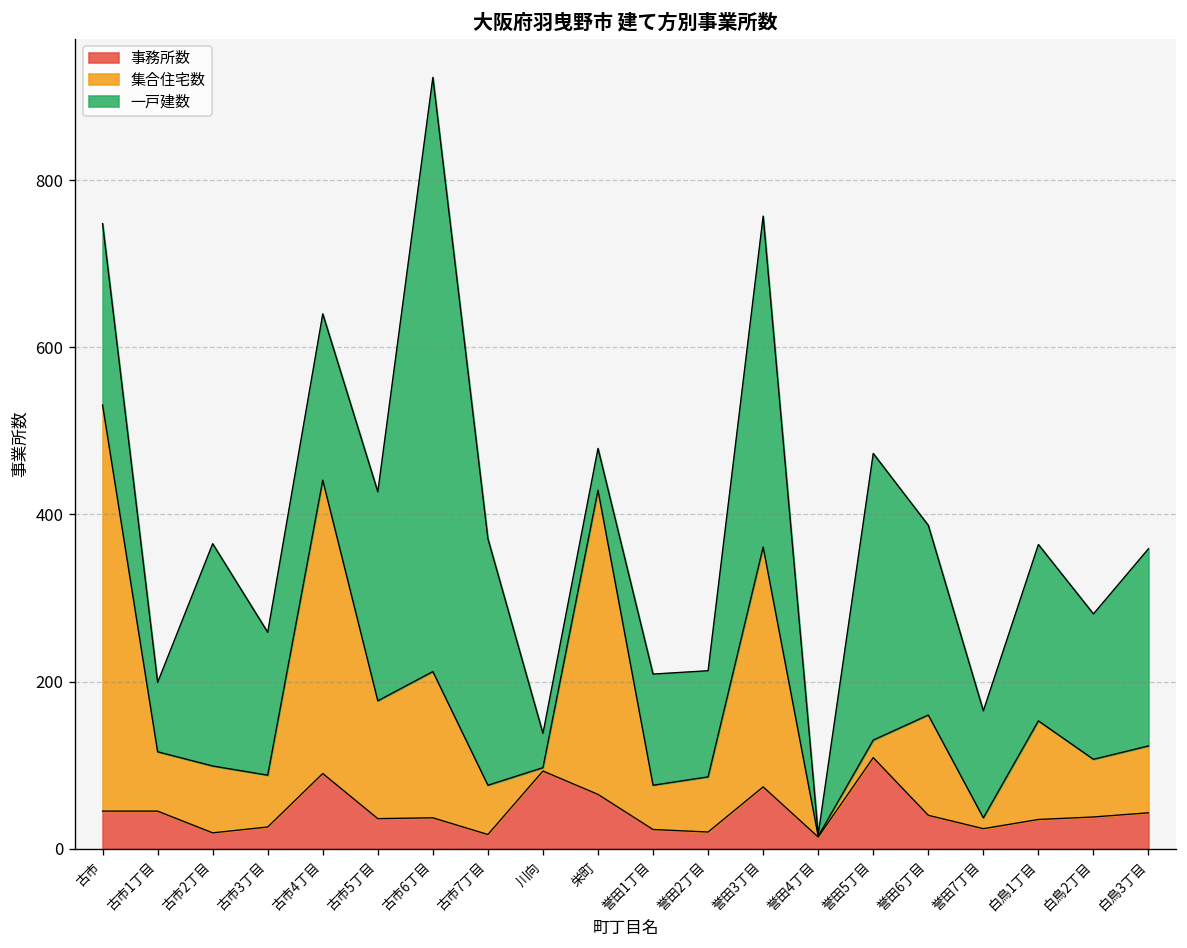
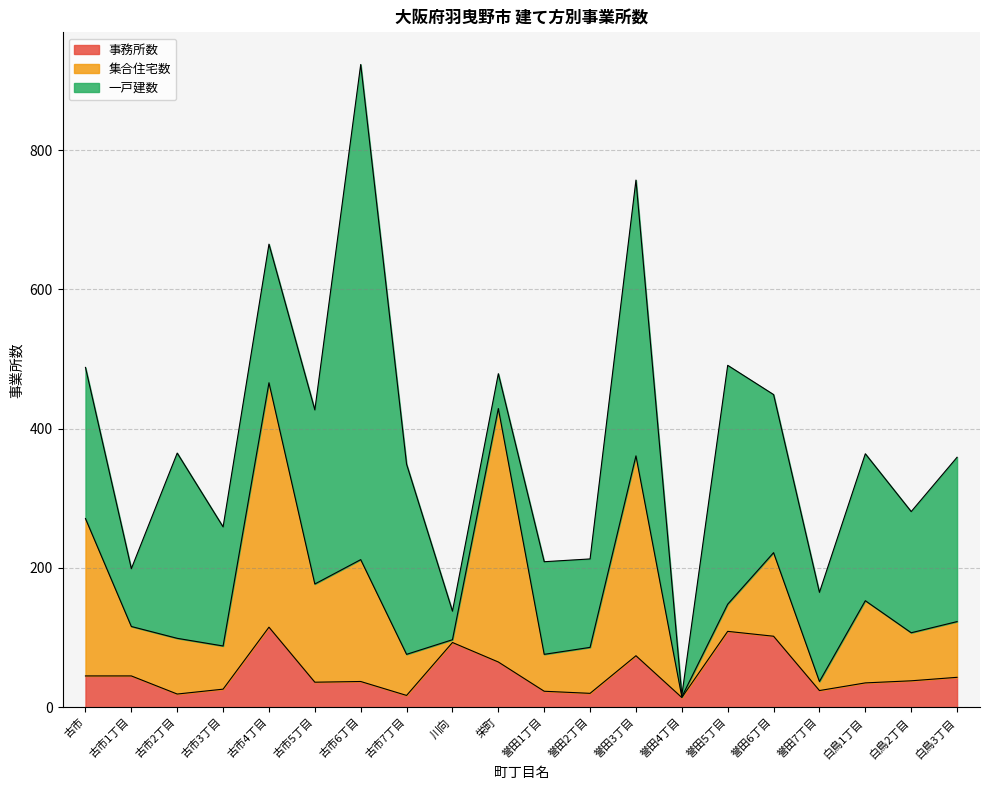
  {
    "事務所数": {
      "古市": 50,
      "古市1丁目": 50,
      "古市2丁目": 20,
      "古市3丁目": 30,
-     "古市4丁目": 90,
+     "古市4丁目": 120,
      "古市5丁目": 40,
      "古市6丁目": 40,
      "古市7丁目": 20,
      "川向": 90,
      "栄町": 70,
      "誉田1丁目": 20,
      "誉田2丁目": 20,
      "誉田3丁目": 70,
      "誉田5丁目": 110,
-     "誉田6丁目": 40,
+     "誉田6丁目": 100,
      "誉田7丁目": 20,
      "白鳥1丁目": 40,
      "白鳥2丁目": 40,
      "白鳥3丁目": 40
    },
    "集合住宅数": {
-     "古市": 490,
+     "古市": 230,
      "古市1丁目": 70,
      "古市2丁目": 80,
      "古市3丁目": 60,
      "古市4丁目": 350,
      "古市5丁目": 140,
      "古市6丁目": 180,
      "古市7丁目": 60,
      "川向": 0,
      "栄町": 360,
      "誉田1丁目": 50,
      "誉田2丁目": 70,
      "誉田3丁目": 290,
-     "誉田5丁目": 20,
+     "誉田5丁目": 40,
      "誉田6丁目": 120,
      "誉田7丁目": 10,
      "白鳥1丁目": 120,
      "白鳥2丁目": 70,
      "白鳥3丁目": 80
    },
    "一戸建数": {
      "古市": 220,
      "古市1丁目": 80,
      "古市2丁目": 270,
      "古市3丁目": 170,
      "古市4丁目": 200,
      "古市5丁目": 250,
      "古市6丁目": 710,
-     "古市7丁目": 300,
+     "古市7丁目": 270,
      "川向": 40,
      "栄町": 50,
      "誉田1丁目": 130,
      "誉田2丁目": 130,
      "誉田3丁目": 400,
      "誉田5丁目": 340,
      "誉田6丁目": 230,
      "誉田7丁目": 130,
      "白鳥1丁目": 210,
      "白鳥2丁目": 170,
      "白鳥3丁目": 240
    }
  }
